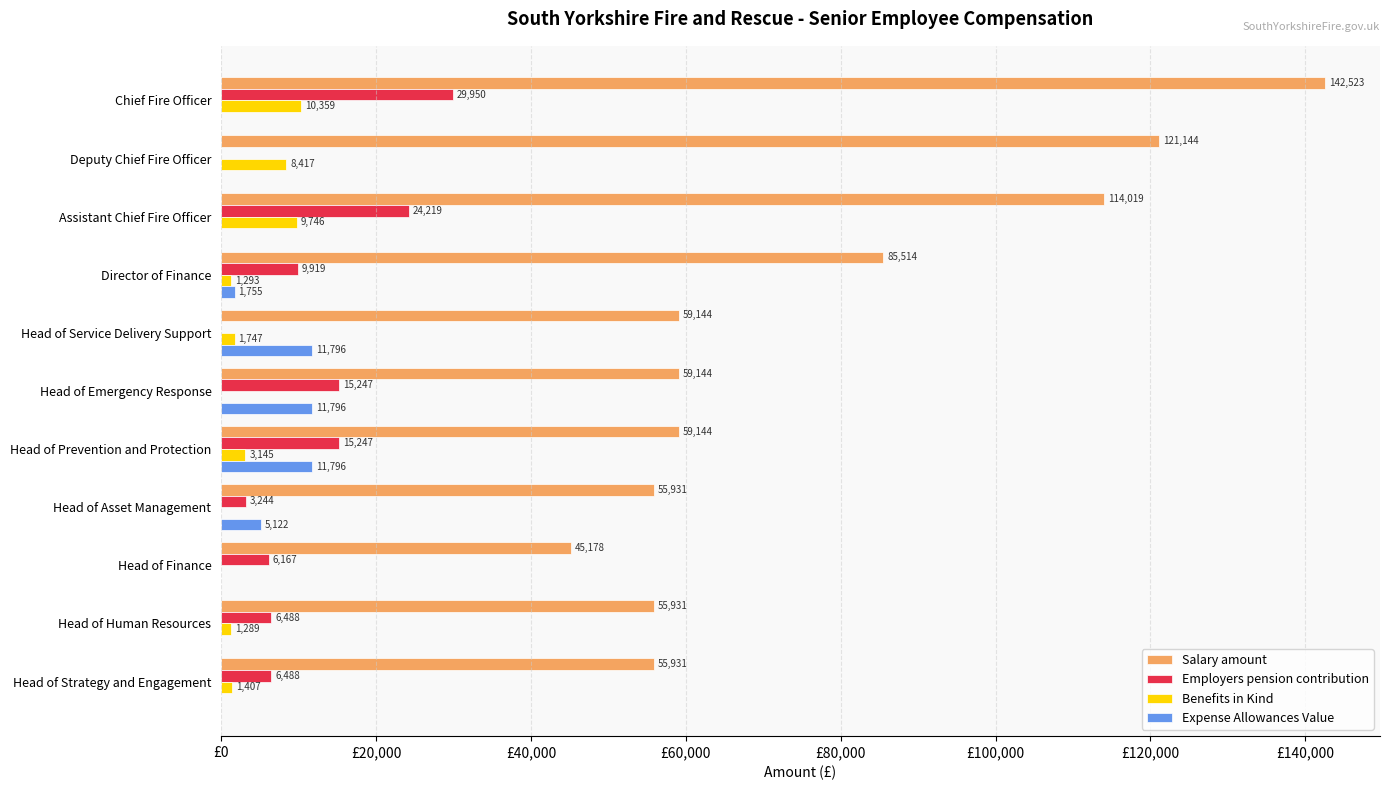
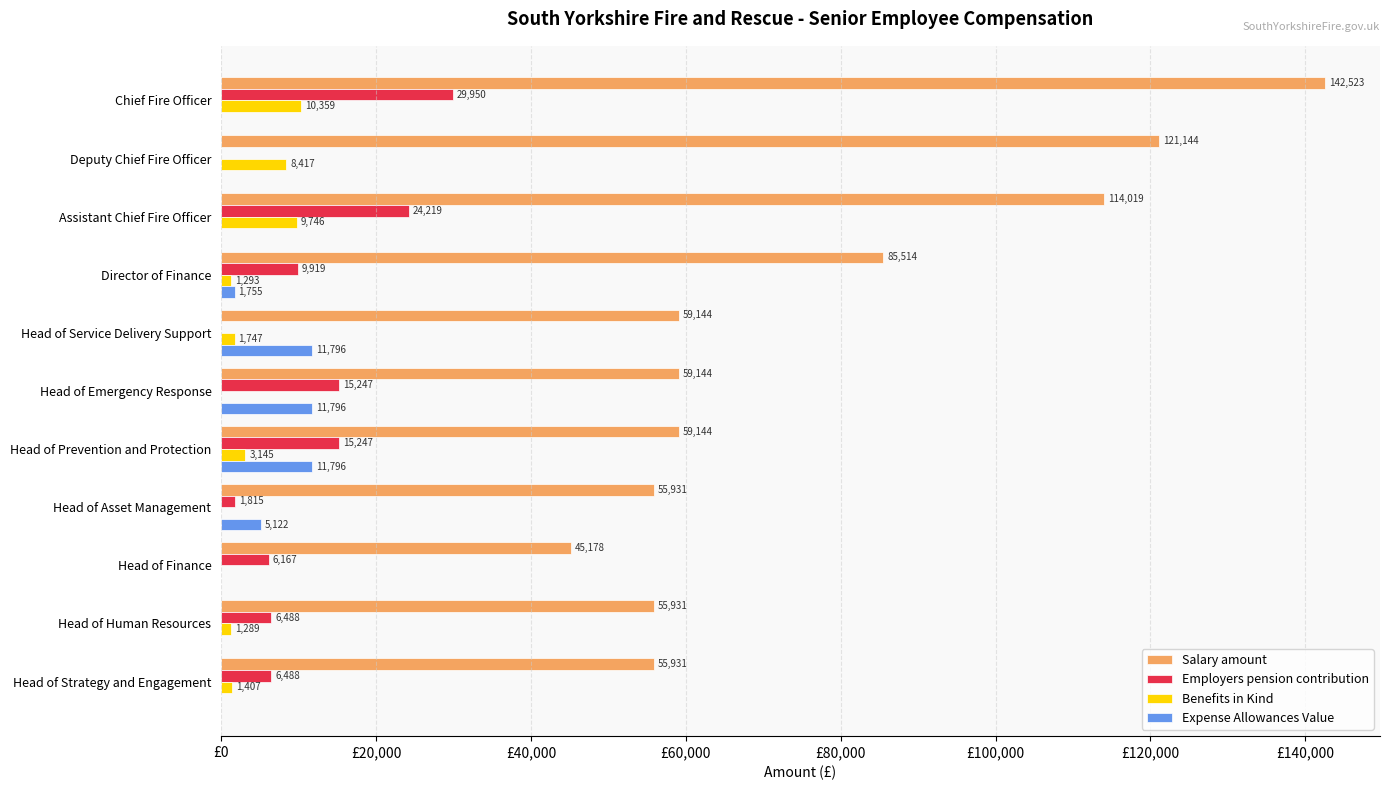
  {
    "Salary amount": {
      "Chief Fire Officer": "142,523",
      "Deputy Chief Fire Officer": "121,144",
      "Assistant Chief Fire Officer": "114,019",
      "Director of Finance": "85,514",
      "Head of Service Delivery Support": "59,144",
      "Head of Emergency Response": "59,144",
      "Head of Prevention and Protection": "59,144",
      "Head of Asset Management": "55,931",
      "Head of Finance": "45,178",
      "Head of Human Resources": "55,931",
      "Head of Strategy and Engagement": "55,931"
    },
    "Employers pension contribution": {
      "Chief Fire Officer": "29,950",
      "Assistant Chief Fire Officer": "24,219",
      "Director of Finance": "9,919",
      "Head of Emergency Response": "15,247",
      "Head of Prevention and Protection": "15,247",
-     "Head of Asset Management": "3,244",
+     "Head of Asset Management": "1,815",
      "Head of Finance": "6,167",
      "Head of Human Resources": "6,488",
      "Head of Strategy and Engagement": "6,488"
    },
    "Benefits in Kind": {
      "Chief Fire Officer": "10,359",
      "Deputy Chief Fire Officer": "8,417",
      "Assistant Chief Fire Officer": "9,746",
      "Director of Finance": "1,293",
      "Head of Service Delivery Support": "1,747",
      "Head of Prevention and Protection": "3,145",
      "Head of Human Resources": "1,289",
      "Head of Strategy and Engagement": "1,407"
    },
    "Expense Allowances Value": {
      "Director of Finance": "1,755",
      "Head of Service Delivery Support": "11,796",
      "Head of Emergency Response": "11,796",
      "Head of Prevention and Protection": "11,796",
      "Head of Asset Management": "5,122"
    }
  }
